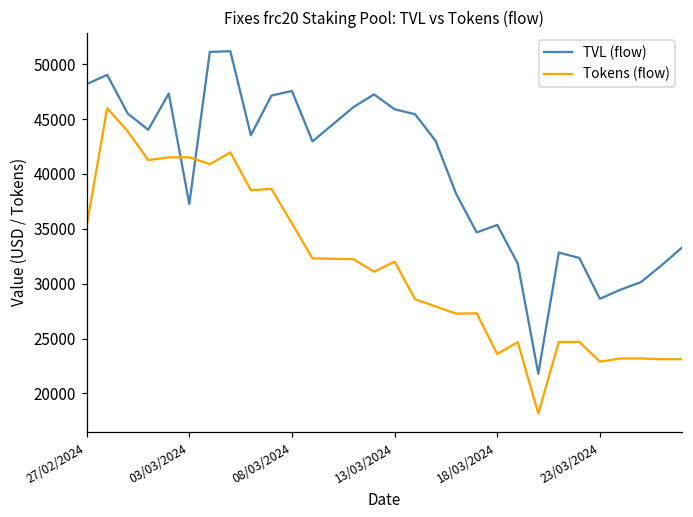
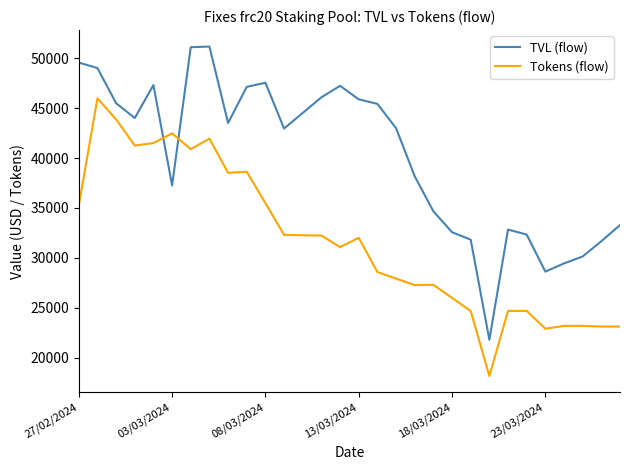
  {
    "TVL (flow)": {
-     "27/02/2024": 48000,
+     "27/02/2024": 50000,
      "03/03/2024": 37000,
      "08/03/2024": 48000,
      "13/03/2024": 46000,
-     "18/03/2024": 35000,
+     "18/03/2024": 33000,
      "23/03/2024": 29000
    },
    "Tokens (flow)": {
      "27/02/2024": 35000,
-     "03/03/2024": 41500,
+     "03/03/2024": 42500,
      "08/03/2024": 35000,
      "13/03/2024": 32000,
-     "18/03/2024": 24000,
+     "18/03/2024": 26000,
      "23/03/2024": 23000
    }
  }
